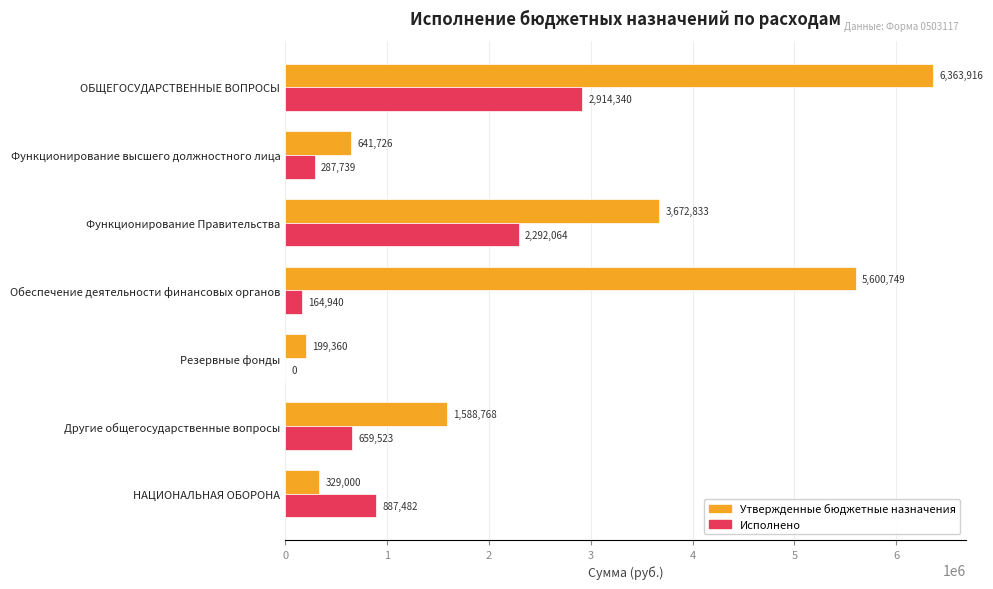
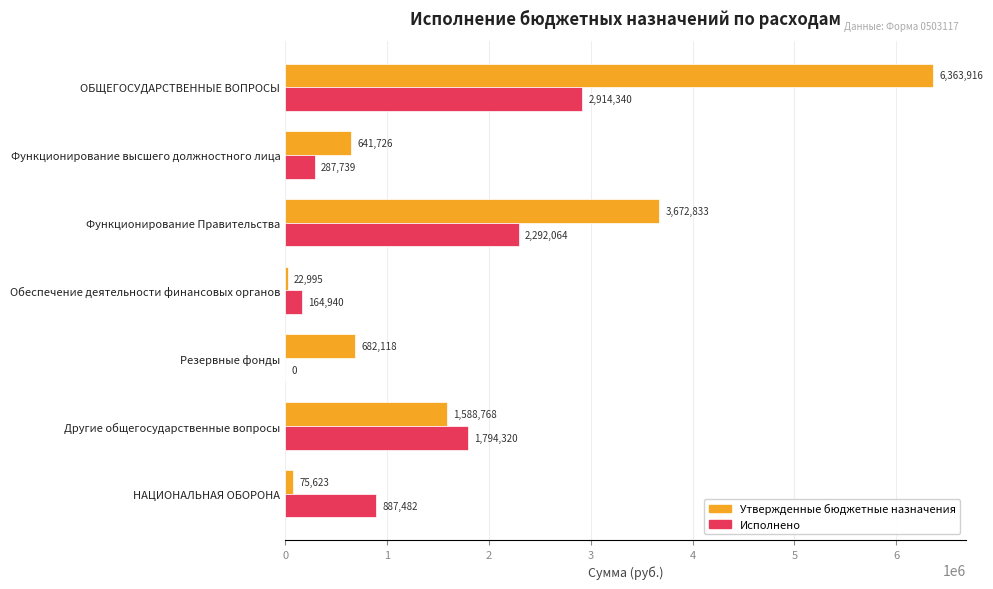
  {
    "Утвержденные бюджетные назначения": {
      "ОБЩЕГОСУДАРСТВЕННЫЕ ВОПРОСЫ": "6,363,916",
      "Функционирование высшего должностного лица": "641,726",
      "Функционирование Правительства": "3,672,833",
-     "Обеспечение деятельности финансовых органов": "5,600,749",
-     "Резервные фонды": "199,360",
+     "Обеспечение деятельности финансовых органов": "22,995",
+     "Резервные фонды": "682,118",
      "Другие общегосударственные вопросы": "1,588,768",
-     "НАЦИОНАЛЬНАЯ ОБОРОНА": "329,000"
+     "НАЦИОНАЛЬНАЯ ОБОРОНА": "75,623"
    },
    "Исполнено": {
      "ОБЩЕГОСУДАРСТВЕННЫЕ ВОПРОСЫ": "2,914,340",
      "Функционирование высшего должностного лица": "287,739",
      "Функционирование Правительства": "2,292,064",
      "Обеспечение деятельности финансовых органов": "164,940",
      "Резервные фонды": "0",
-     "Другие общегосударственные вопросы": "659,523",
+     "Другие общегосударственные вопросы": "1,794,320",
      "НАЦИОНАЛЬНАЯ ОБОРОНА": "887,482"
    }
  }
